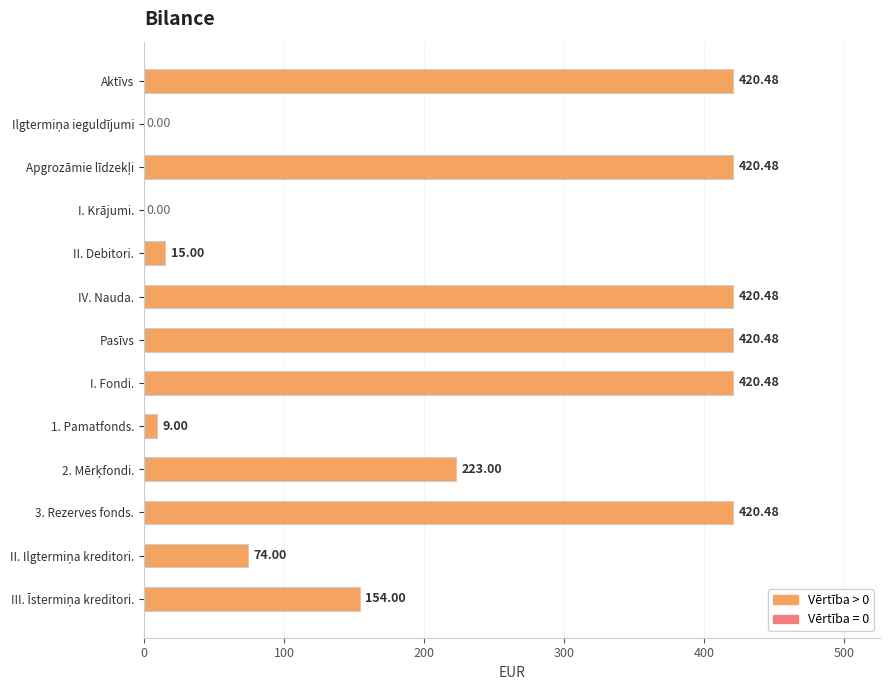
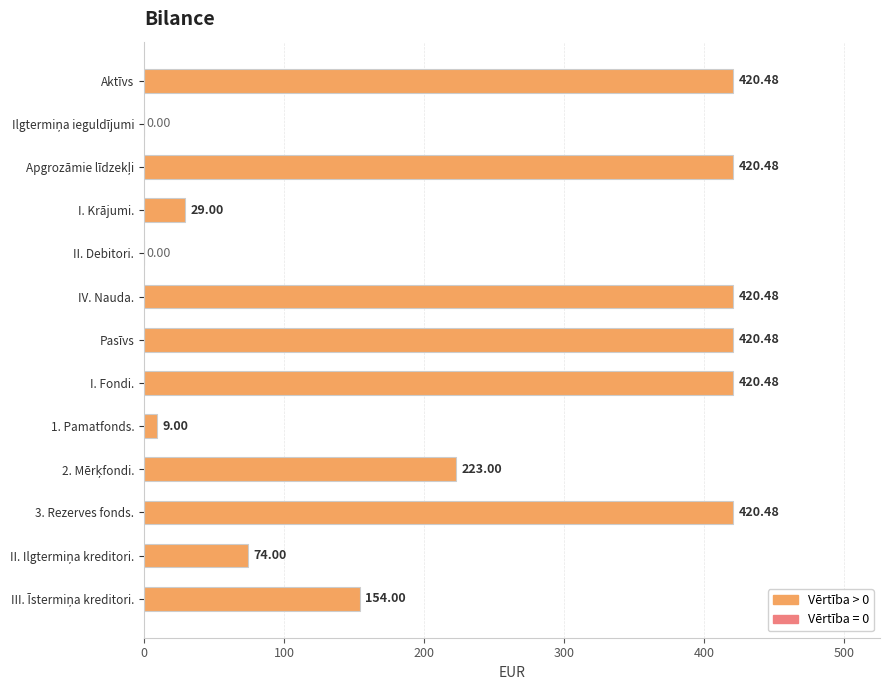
  {
    "Aktīvs": 420.48,
    "Ilgtermiņa ieguldījumi": 0.00,
    "Apgrozāmie līdzekļi": 420.48,
-   "I. Krājumi.": 0.00,
-   "II. Debitori.": 15.00,
+   "I. Krājumi.": 29.00,
+   "II. Debitori.": 0.00,
    "IV. Nauda.": 420.48,
    "Pasīvs": 420.48,
    "I. Fondi.": 420.48,
    "1. Pamatfonds.": 9.00,
    "2. Mērķfondi.": 223.00,
    "3. Rezerves fonds.": 420.48,
    "II. Ilgtermiņa kreditori.": 74.00,
    "III. Īstermiņa kreditori.": 154.00
  }
